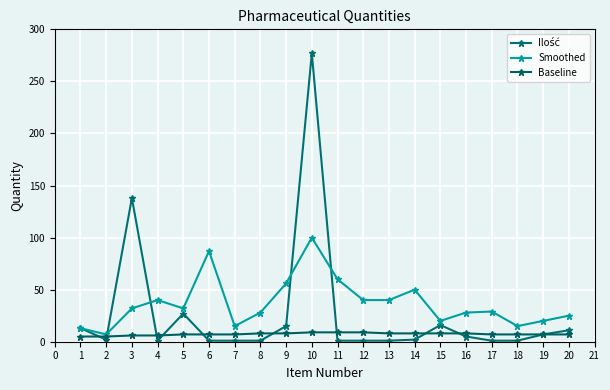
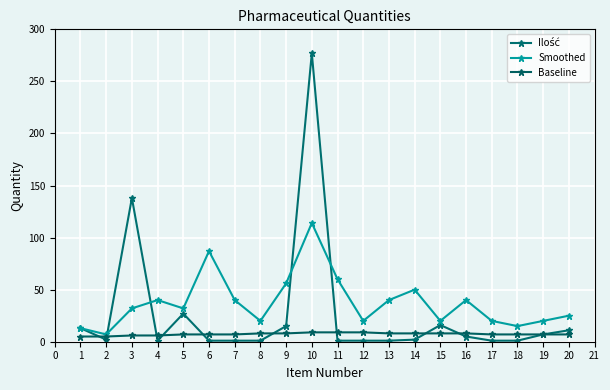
  {
    "Smoothed": {
      "3": 32,
      "4": 40,
      "5": 32,
      "6": 87,
-     "7": 15,
-     "8": 28,
+     "7": 40,
+     "8": 20,
      "9": 56,
-     "10": 100,
+     "10": 114,
      "11": 60,
-     "12": 40,
+     "12": 20,
      "13": 40,
      "14": 50,
      "15": 20,
-     "16": 28,
-     "17": 29,
+     "16": 40,
+     "17": 20,
      "18": 15,
      "19": 20,
      "20": 25
    }
  }
